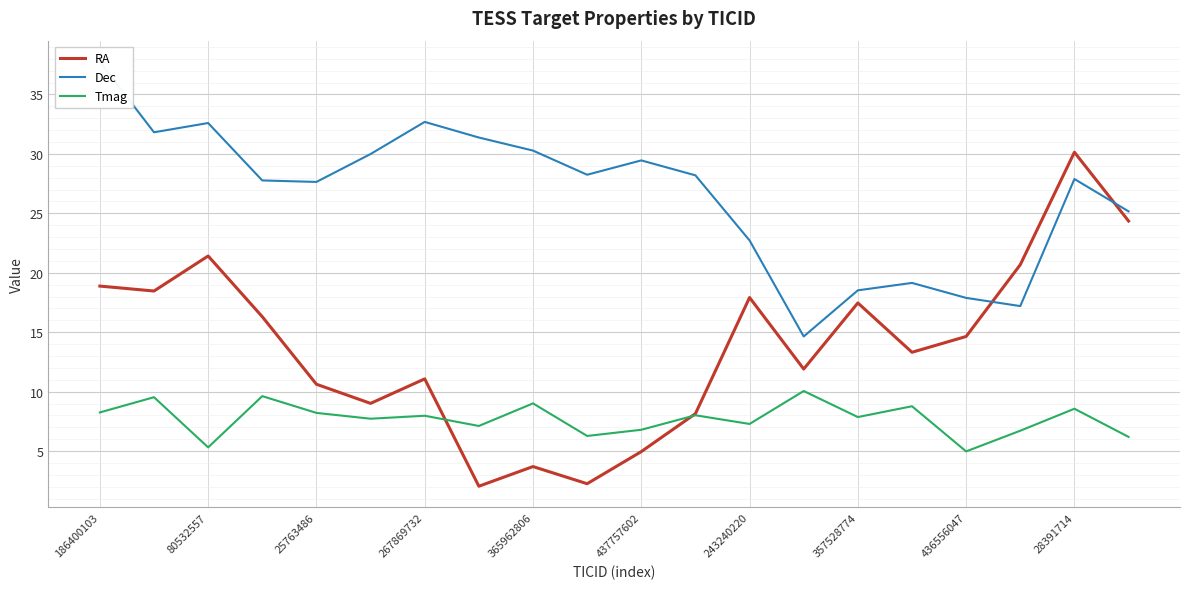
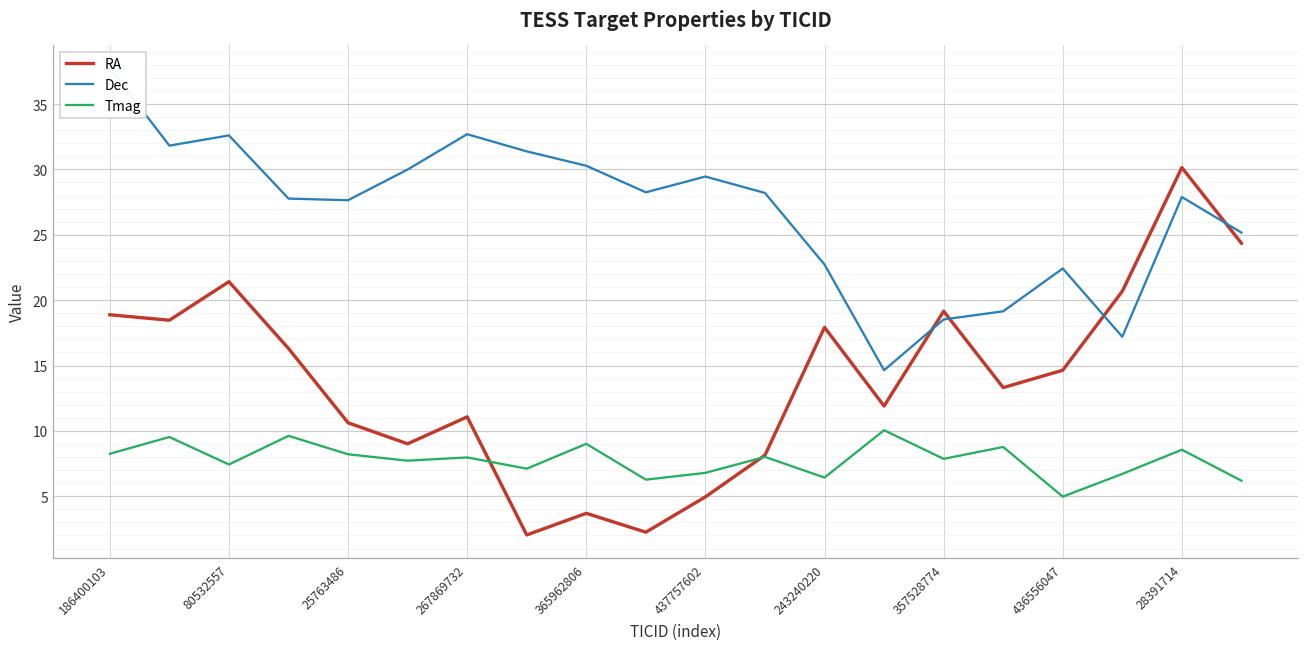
  {
    "RA": {
      "186400103": 18.9,
      "80532557": 21.4,
      "25763486": 10.6,
      "267869732": 11.1,
      "365962806": 3.7,
      "437757602": 5.0,
      "243240220": 17.9,
-     "357528774": 17.5,
+     "357528774": 19.2,
      "436556047": 14.6,
      "28391714": 30.1
    },
    "Dec": {
      "80532557": 32.6,
      "25763486": 27.6,
      "267869732": 32.7,
      "365962806": 30.3,
      "437757602": 29.5,
      "243240220": 22.7,
      "357528774": 18.5,
-     "436556047": 17.9,
+     "436556047": 22.4,
      "28391714": 27.9
    },
    "Tmag": {
      "186400103": 8.3,
-     "80532557": 5.3,
+     "80532557": 7.4,
      "25763486": 8.2,
      "267869732": 8.0,
      "365962806": 9.0,
      "437757602": 6.8,
-     "243240220": 7.3,
+     "243240220": 6.4,
      "357528774": 7.9,
      "436556047": 5.0,
      "28391714": 8.6
    }
  }
